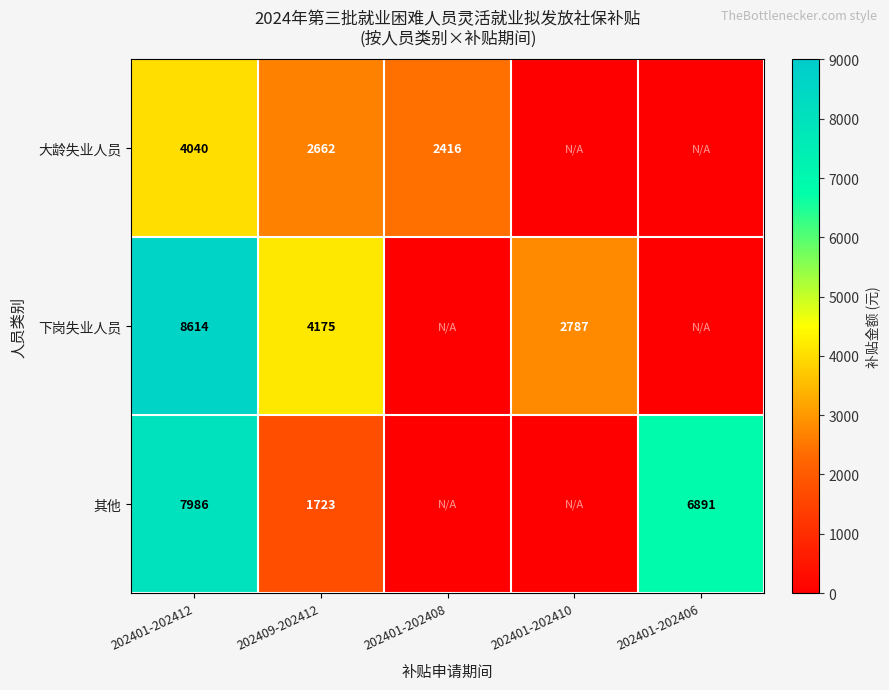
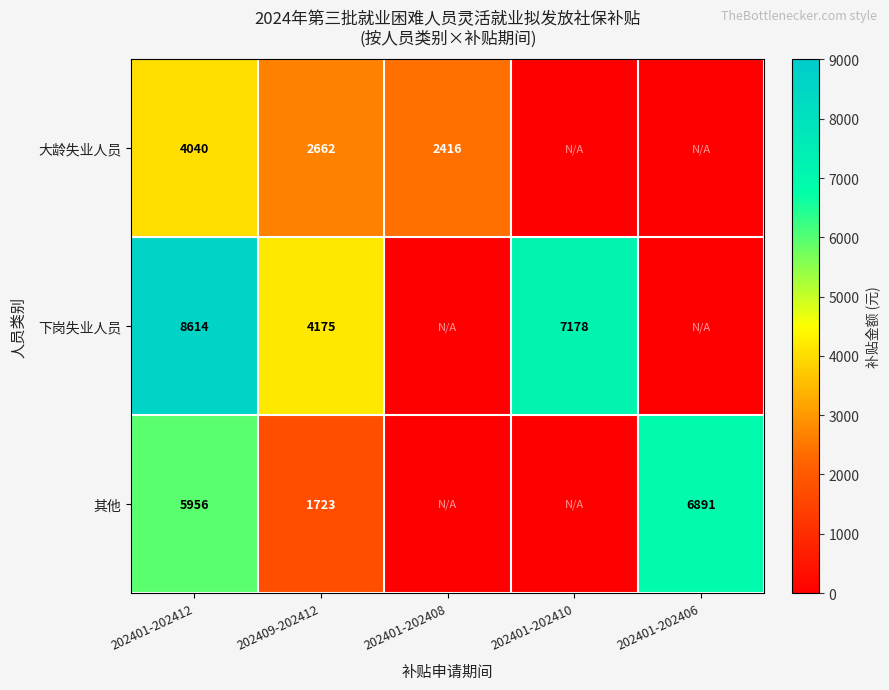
  {
    "大龄失业人员": {
      "202401-202412": 4040,
      "202409-202412": 2662,
      "202401-202408": 2416
    },
    "下岗失业人员": {
      "202401-202412": 8614,
      "202409-202412": 4175,
-     "202401-202410": 2787
+     "202401-202410": 7178
    },
    "其他": {
-     "202401-202412": 7986,
+     "202401-202412": 5956,
      "202409-202412": 1723,
      "202401-202406": 6891
    }
  }
